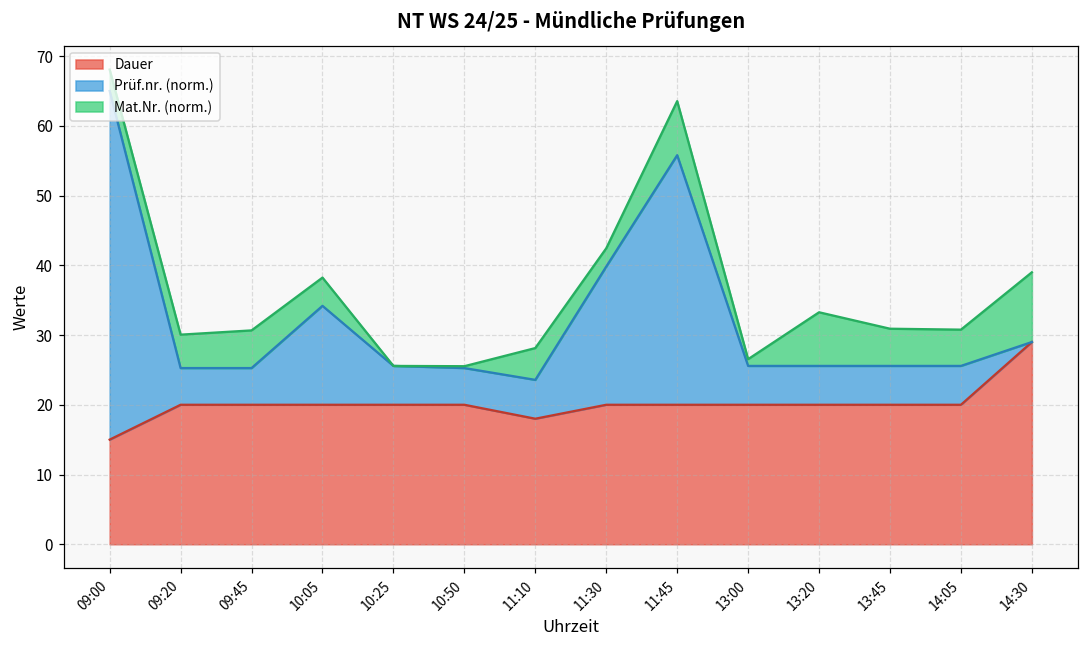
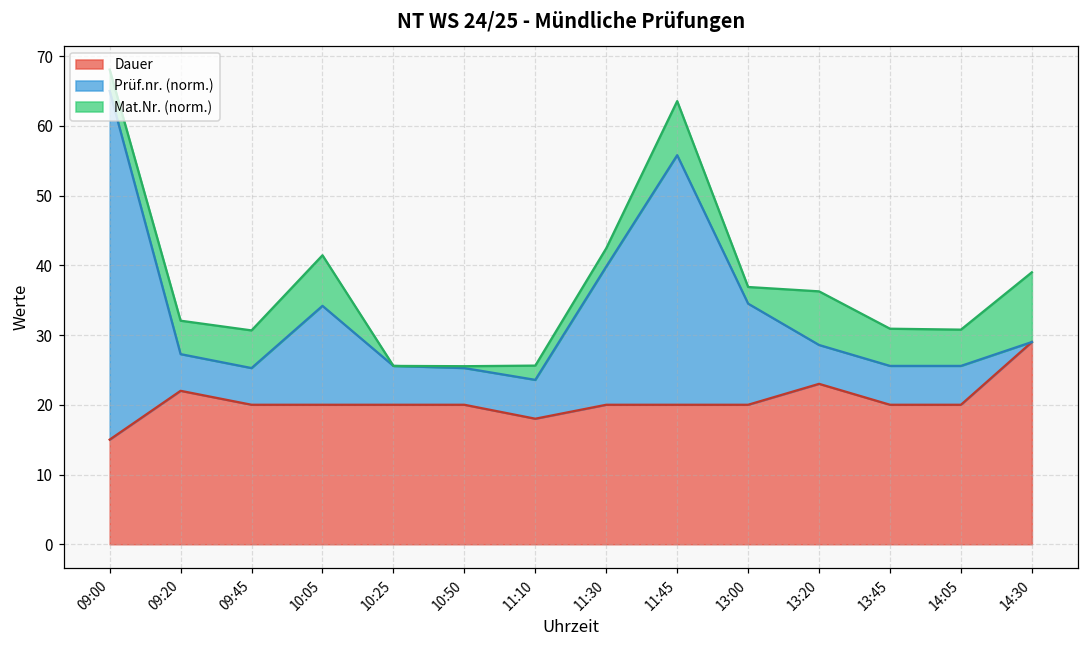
  {
    "Dauer": {
      "09:00": 15,
-     "09:20": 20,
+     "09:20": 22,
      "09:45": 20,
      "10:05": 20,
      "10:25": 20,
      "10:50": 20,
      "11:10": 18,
      "11:30": 20,
      "11:45": 20,
      "13:00": 20,
-     "13:20": 20,
+     "13:20": 23,
      "13:45": 20,
      "14:05": 20
    },
    "Prüf.nr. (norm.)": {
      "09:20": 5,
      "09:45": 5,
      "10:05": 14,
      "11:10": 6,
      "11:30": 20,
      "11:45": 36,
-     "13:00": 6,
+     "13:00": 15,
      "13:20": 6,
      "13:45": 6,
      "14:05": 6
    },
    "Mat.Nr. (norm.)": {
      "09:20": 5,
      "09:45": 5,
-     "10:05": 4,
-     "11:10": 5,
+     "10:05": 7,
+     "11:10": 2,
      "11:30": 3,
      "11:45": 8,
-     "13:00": 1,
+     "13:00": 2,
      "13:20": 8,
      "13:45": 5,
      "14:05": 5,
      "14:30": 10
    }
  }
